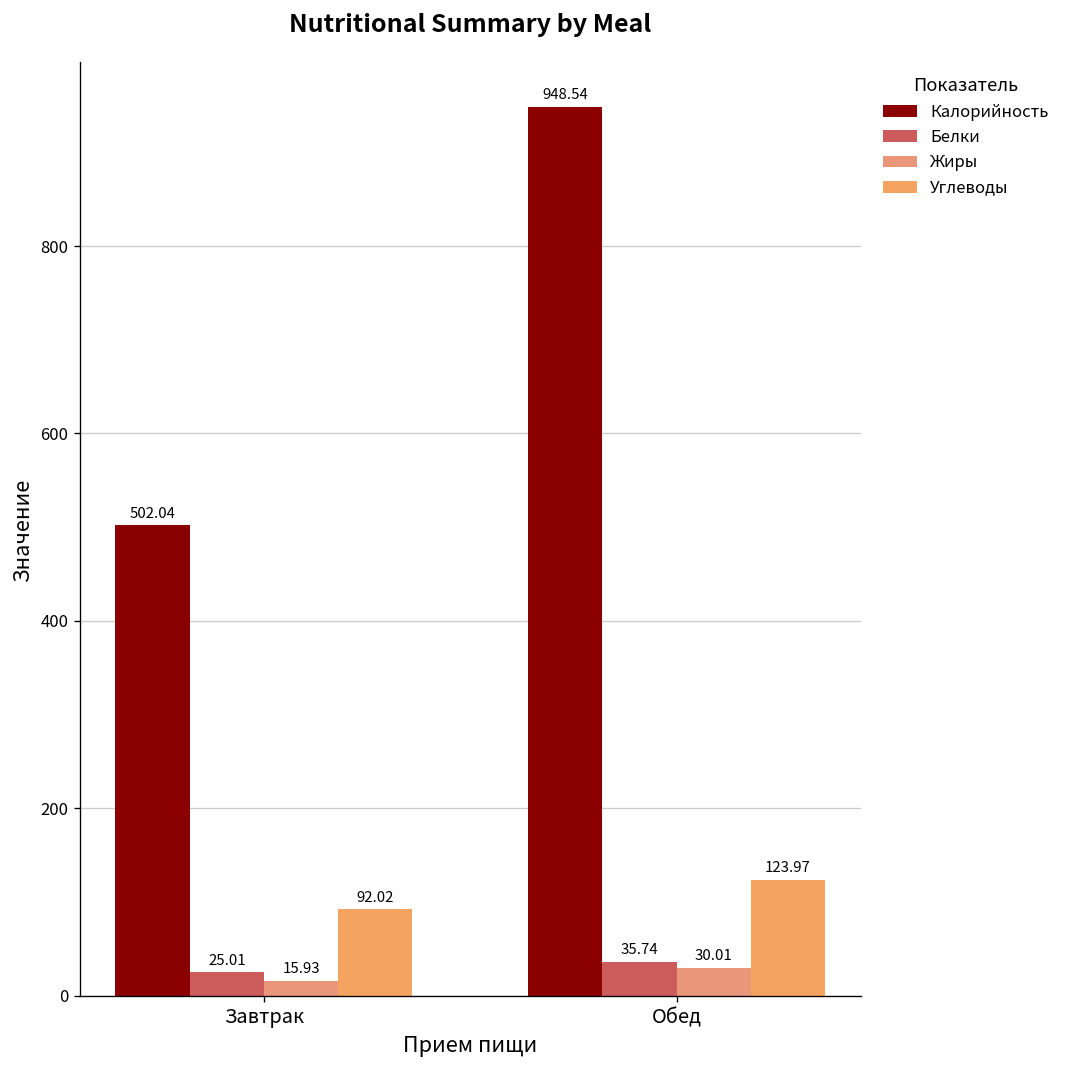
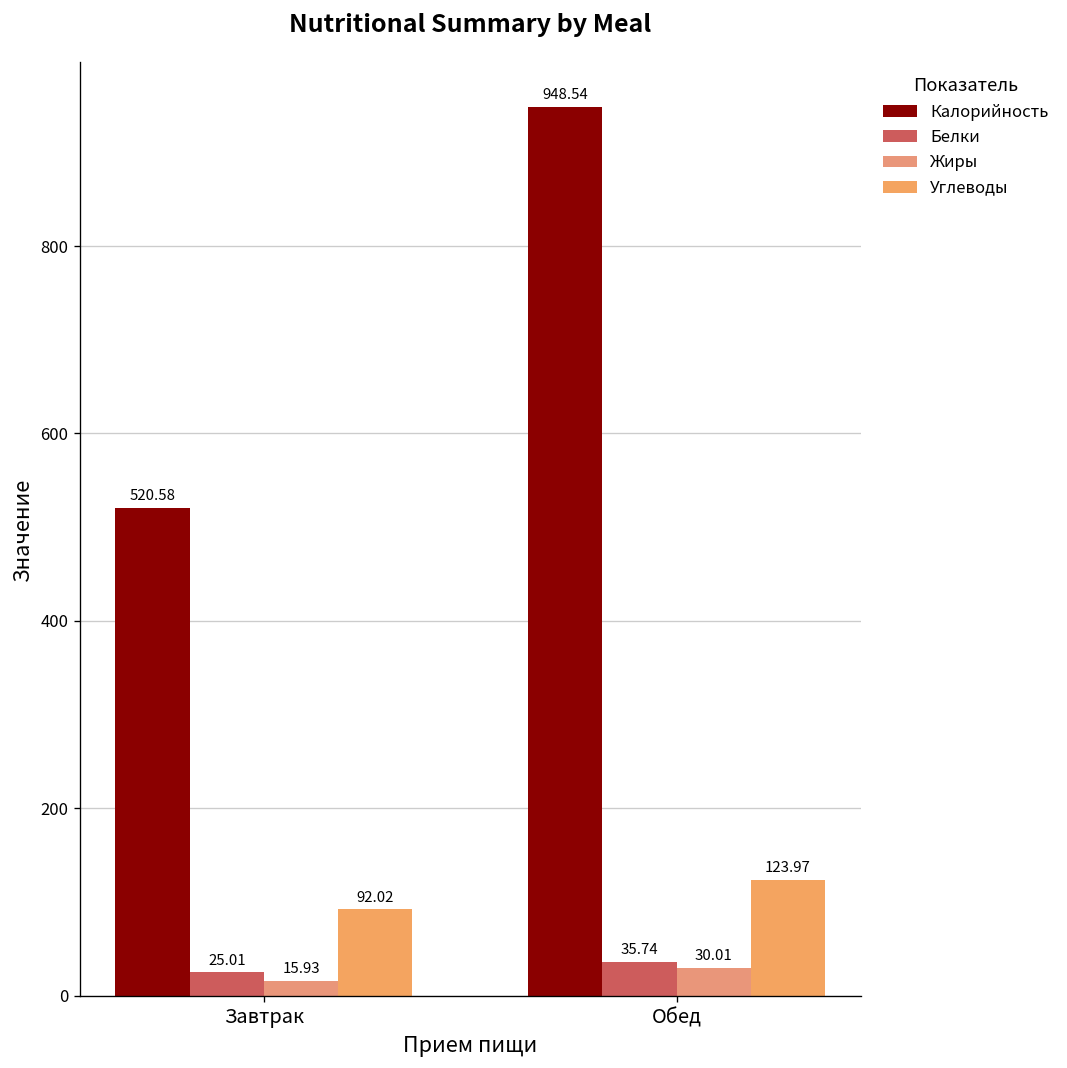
  {
    "Калорийность": {
-     "Завтрак": 502.04,
+     "Завтрак": 520.58,
      "Обед": 948.54
    },
    "Белки": {
      "Завтрак": 25.01,
      "Обед": 35.74
    }
  }
